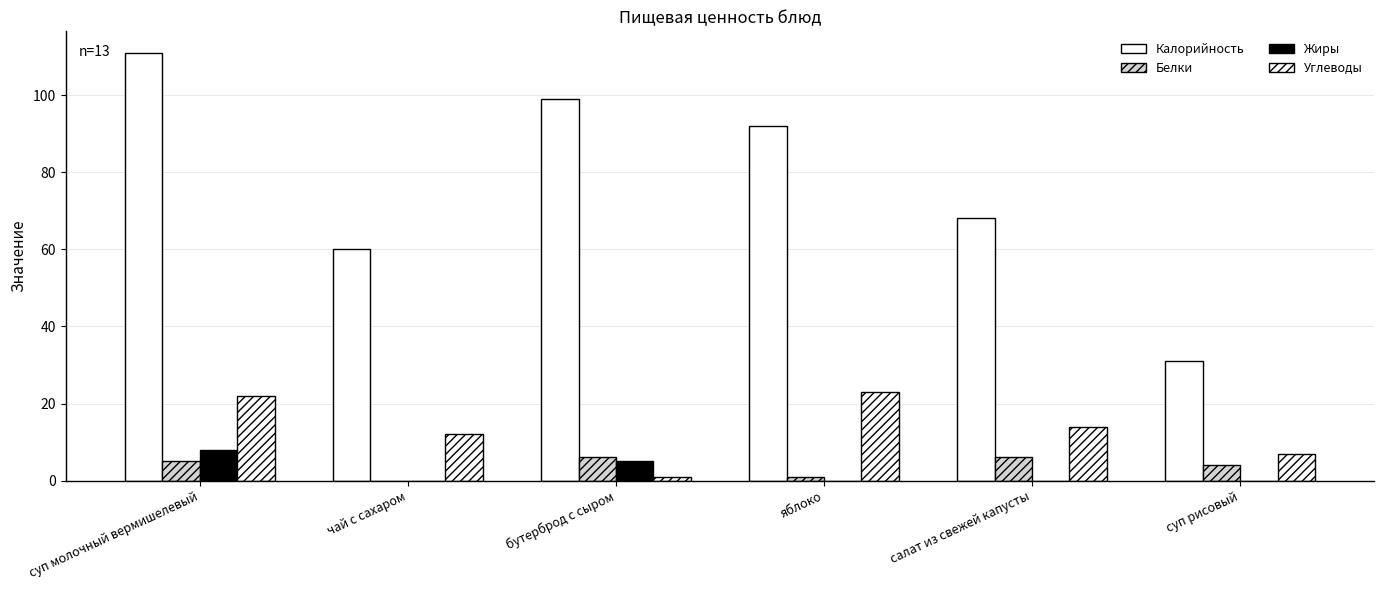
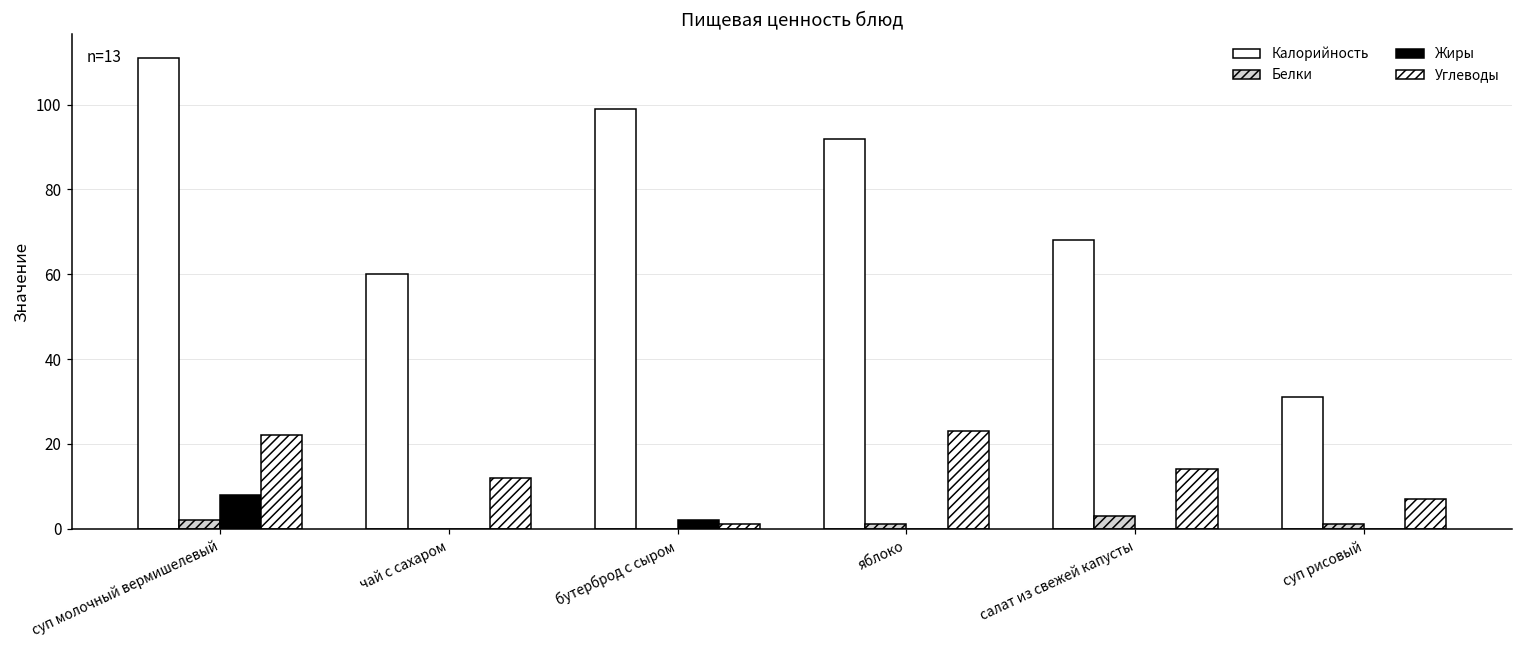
  {
    "Белки": {
-     "суп молочный вермишелевый": 5,
+     "суп молочный вермишелевый": 2,
      "чай с сахаром": 0,
-     "бутерброд с сыром": 6,
+     "бутерброд с сыром": 0,
      "яблоко": 1,
-     "салат из свежей капусты": 6,
-     "суп рисовый": 4
+     "салат из свежей капусты": 3,
+     "суп рисовый": 1
    },
    "Жиры": {
      "суп молочный вермишелевый": 8,
      "чай с сахаром": 0,
-     "бутерброд с сыром": 5,
+     "бутерброд с сыром": 2,
      "яблоко": 0,
      "салат из свежей капусты": 0,
      "суп рисовый": 0
    }
  }
